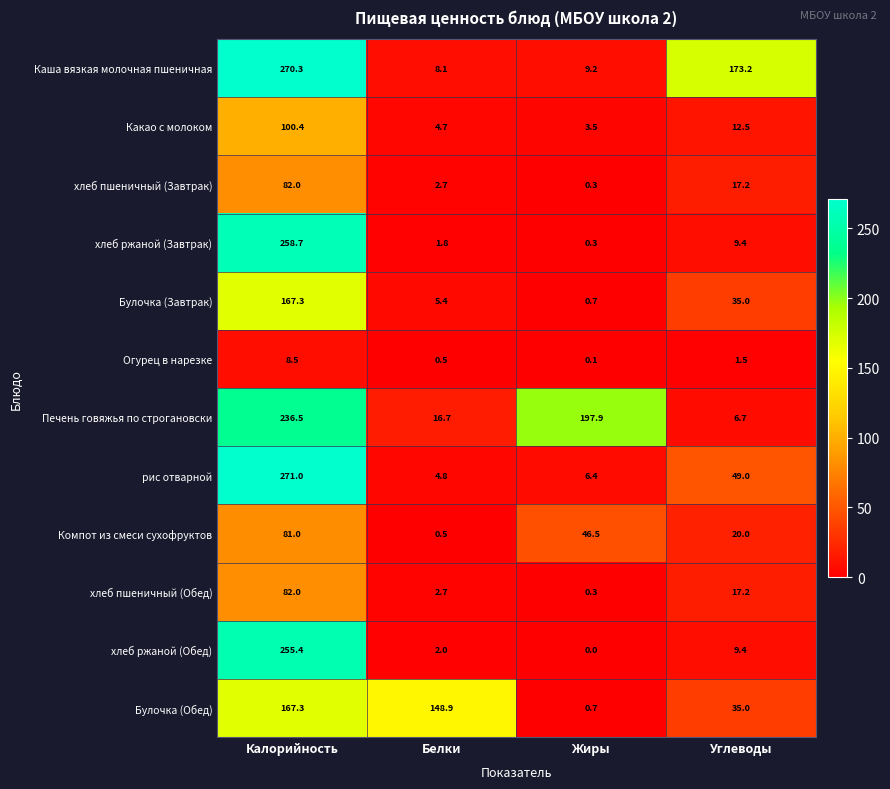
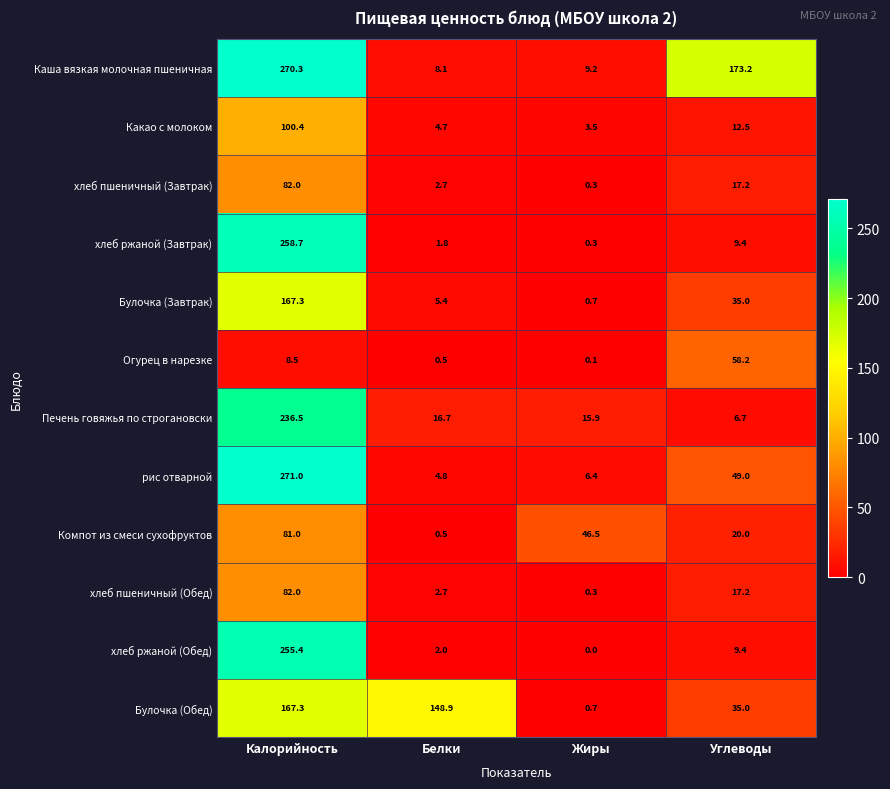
  {
    "Каша вязкая молочная пшеничная": {
      "Калорийность": 270.3,
      "Белки": 8.1,
      "Жиры": 9.2,
      "Углеводы": 173.2
    },
    "Какао с молоком": {
      "Калорийность": 100.4,
      "Белки": 4.7,
      "Жиры": 3.5,
      "Углеводы": 12.5
    },
    "хлеб пшеничный (Завтрак)": {
      "Калорийность": 82.0,
      "Белки": 2.7,
      "Жиры": 0.3,
      "Углеводы": 17.2
    },
    "хлеб ржаной (Завтрак)": {
      "Калорийность": 258.7,
      "Белки": 1.8,
      "Жиры": 0.3,
      "Углеводы": 9.4
    },
    "Булочка (Завтрак)": {
      "Калорийность": 167.3,
      "Белки": 5.4,
      "Жиры": 0.7,
      "Углеводы": 35.0
    },
    "Огурец в нарезке": {
      "Калорийность": 8.5,
      "Белки": 0.5,
      "Жиры": 0.1,
-     "Углеводы": 1.5
+     "Углеводы": 58.2
    },
    "Печень говяжья по строгановски": {
      "Калорийность": 236.5,
      "Белки": 16.7,
-     "Жиры": 197.9,
+     "Жиры": 15.9,
      "Углеводы": 6.7
    },
    "рис отварной": {
      "Калорийность": 271.0,
      "Белки": 4.8,
      "Жиры": 6.4,
      "Углеводы": 49.0
    },
    "Компот из смеси сухофруктов": {
      "Калорийность": 81.0,
      "Белки": 0.5,
      "Жиры": 46.5,
      "Углеводы": 20.0
    },
    "хлеб пшеничный (Обед)": {
      "Калорийность": 82.0,
      "Белки": 2.7,
      "Жиры": 0.3,
      "Углеводы": 17.2
    },
    "хлеб ржаной (Обед)": {
      "Калорийность": 255.4,
      "Белки": 2.0,
      "Жиры": 0.0,
      "Углеводы": 9.4
    },
    "Булочка (Обед)": {
      "Калорийность": 167.3,
      "Белки": 148.9,
      "Жиры": 0.7,
      "Углеводы": 35.0
    }
  }
